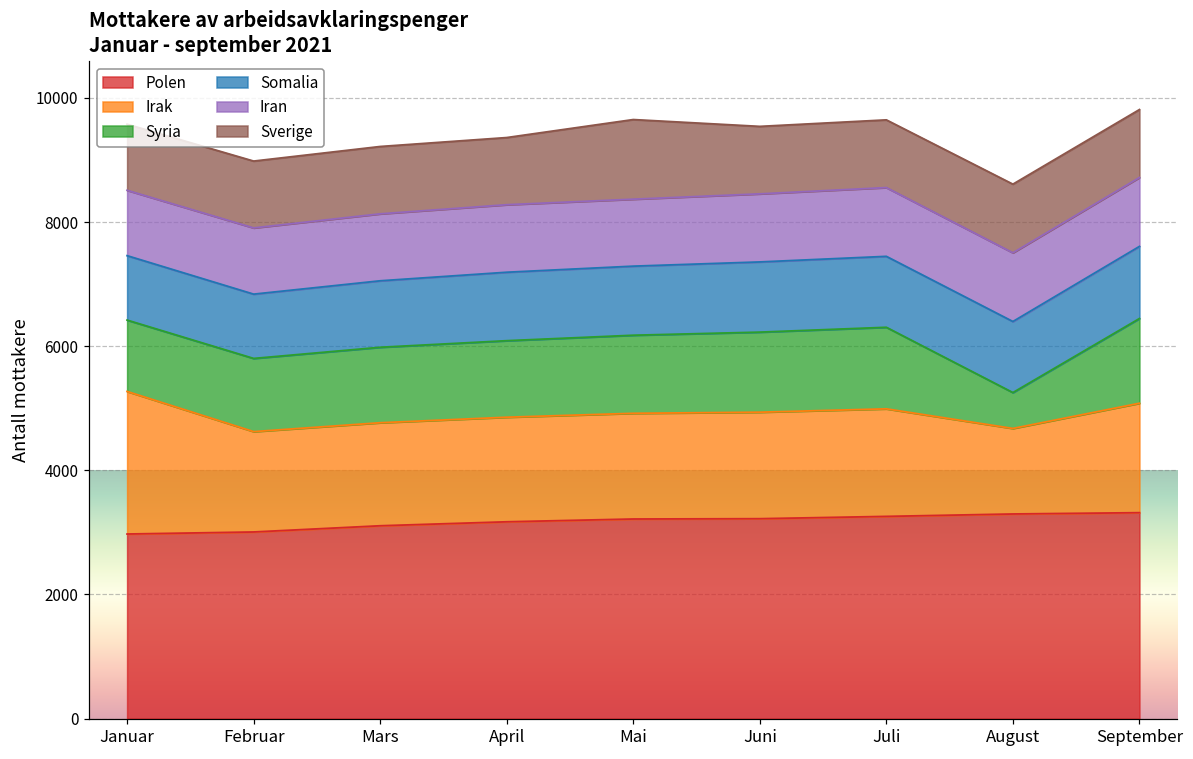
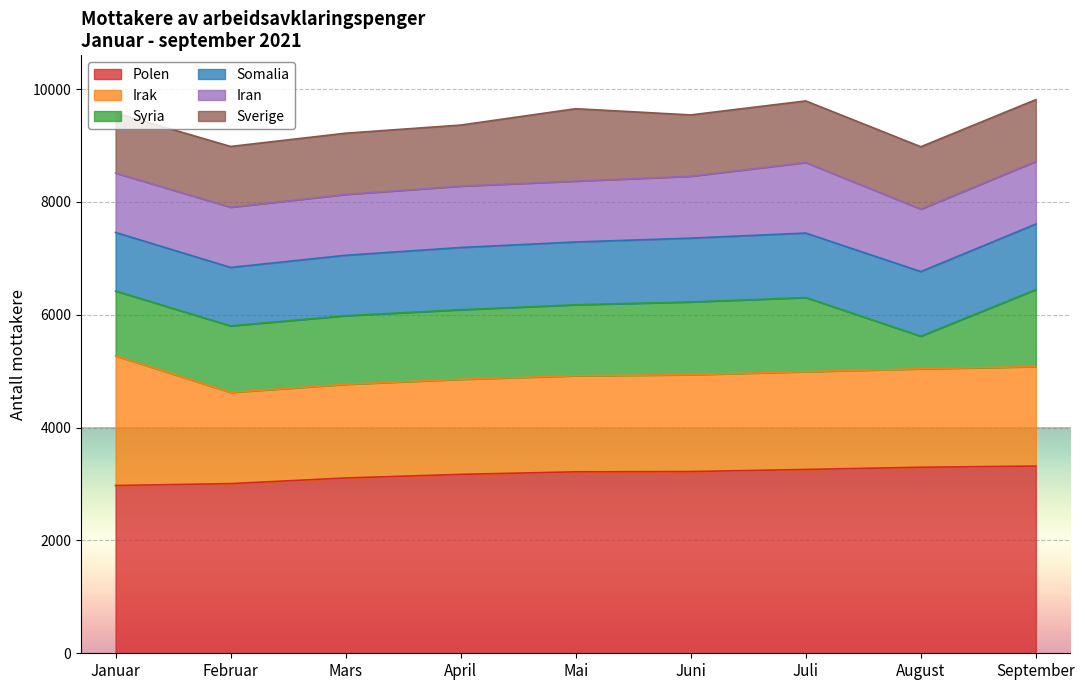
  {
    "Polen": {
      "Januar": 3000,
      "Februar": 3000,
      "Mars": 3100,
      "April": 3200,
      "Mai": 3200,
      "Juni": 3200,
      "Juli": 3300,
      "August": 3300,
      "September": 3300
    },
    "Irak": {
      "Januar": 2300,
      "Februar": 1600,
      "Mars": 1700,
      "April": 1700,
      "Mai": 1700,
      "Juni": 1700,
      "Juli": 1700,
-     "August": 1400,
+     "August": 1700,
      "September": 1800
    },
    "Syria": {
      "Januar": 1200,
      "Februar": 1200,
      "Mars": 1200,
      "April": 1200,
      "Mai": 1300,
      "Juni": 1300,
      "Juli": 1300,
      "August": 600,
      "September": 1400
    },
    "Somalia": {
      "Januar": 1000,
      "Februar": 1000,
      "Mars": 1100,
      "April": 1100,
      "Mai": 1100,
      "Juni": 1100,
      "Juli": 1100,
      "August": 1100,
      "September": 1200
    },
    "Iran": {
      "Januar": 1100,
      "Februar": 1100,
      "Mars": 1100,
      "April": 1100,
      "Mai": 1100,
      "Juni": 1100,
-     "Juli": 1100,
+     "Juli": 1300,
      "August": 1100,
      "September": 1100
    },
    "Sverige": {
      "Februar": 1100,
      "Mars": 1100,
      "April": 1100,
      "Mai": 1300,
      "Juni": 1100,
      "Juli": 1100,
      "August": 1100,
      "September": 1100
    }
  }
